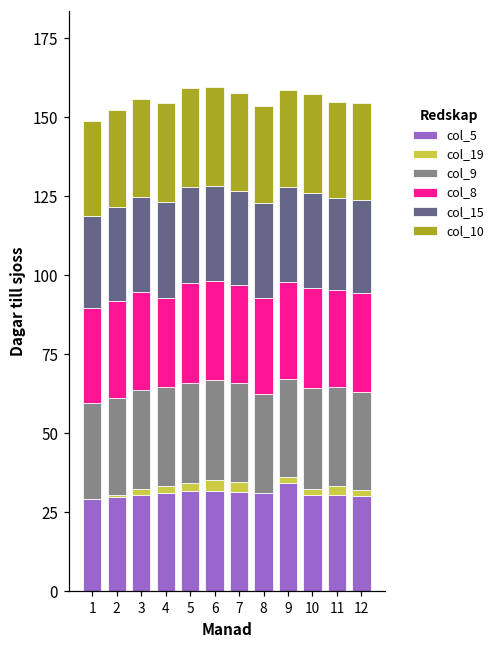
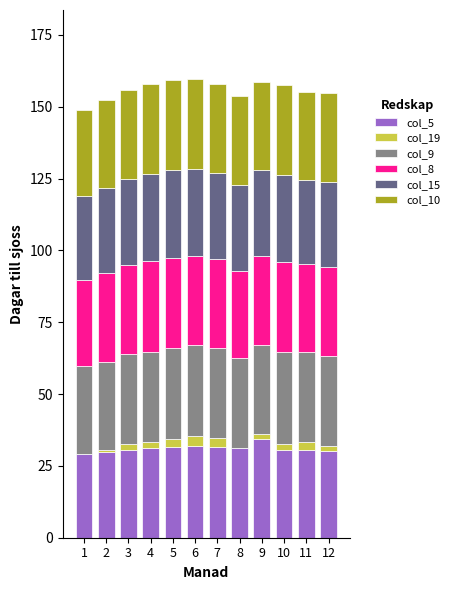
  {
    "col_5": {
      "1": 29,
      "2": 30,
      "3": 31,
      "4": 31,
      "5": 32,
      "6": 32,
      "7": 32,
      "8": 31,
      "9": 34,
      "10": 31,
      "11": 31,
      "12": 30
    },
    "col_8": {
      "1": 30,
      "2": 31,
      "3": 31,
-     "4": 28,
+     "4": 31,
      "5": 31,
      "6": 31,
      "7": 31,
      "8": 30,
      "9": 31,
      "10": 31,
      "11": 31,
      "12": 31
    }
  }
